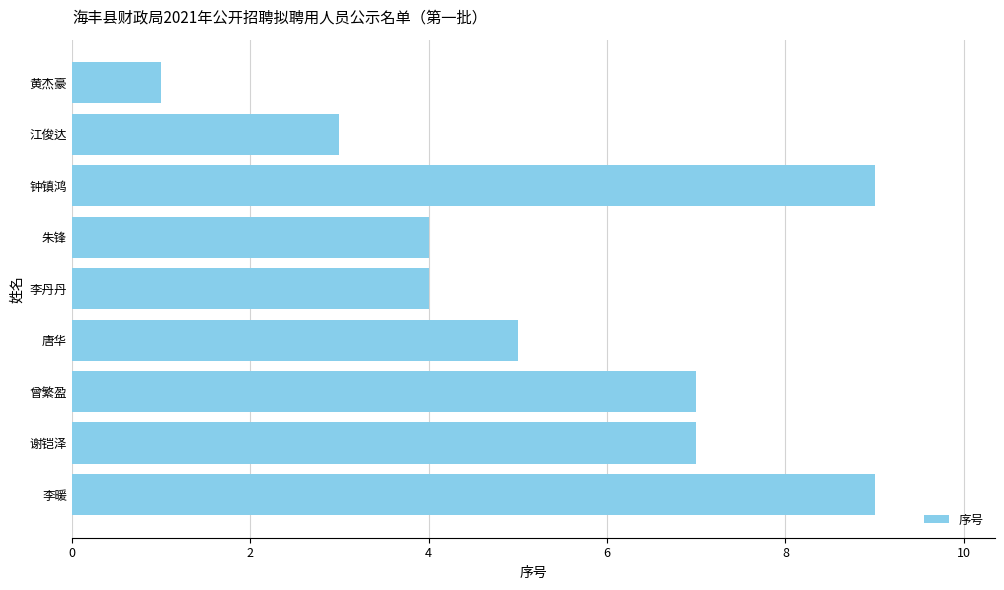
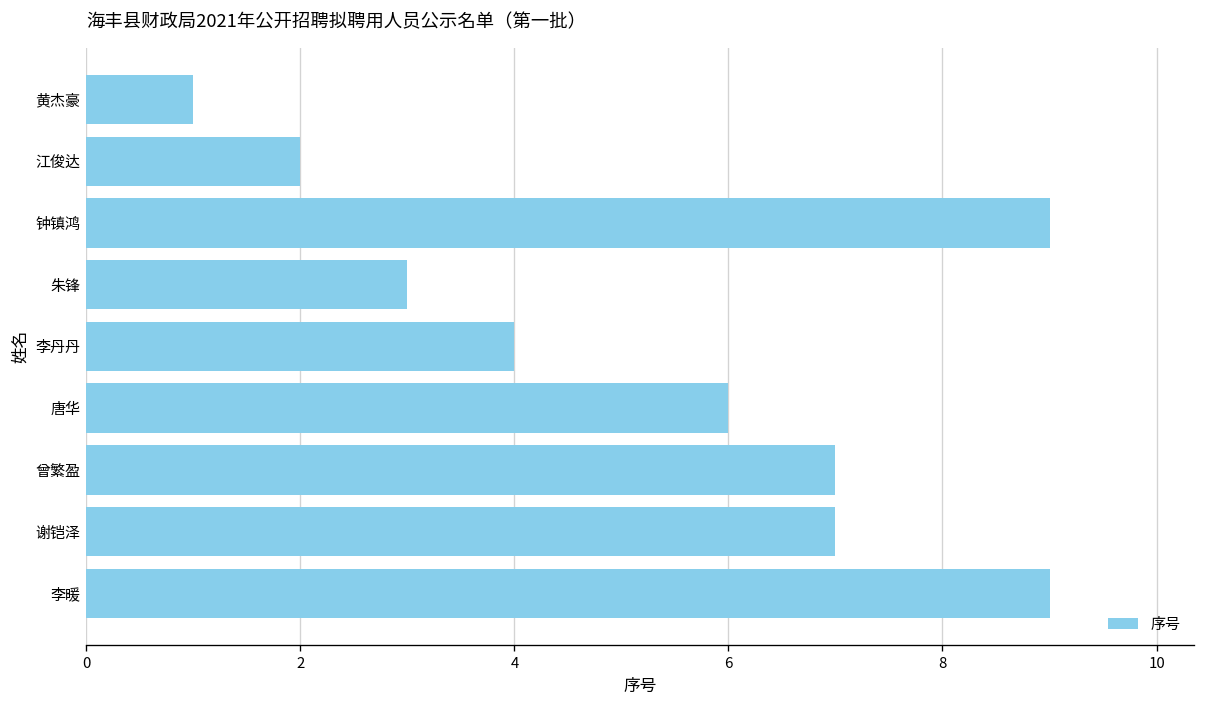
  {
    "黄杰豪": 1,
-   "江俊达": 3,
+   "江俊达": 2,
    "钟镇鸿": 9,
-   "朱锋": 4,
+   "朱锋": 3,
    "李丹丹": 4,
-   "唐华": 5,
+   "唐华": 6,
    "曾繁盈": 7,
    "谢铠泽": 7,
    "李暖": 9
  }
